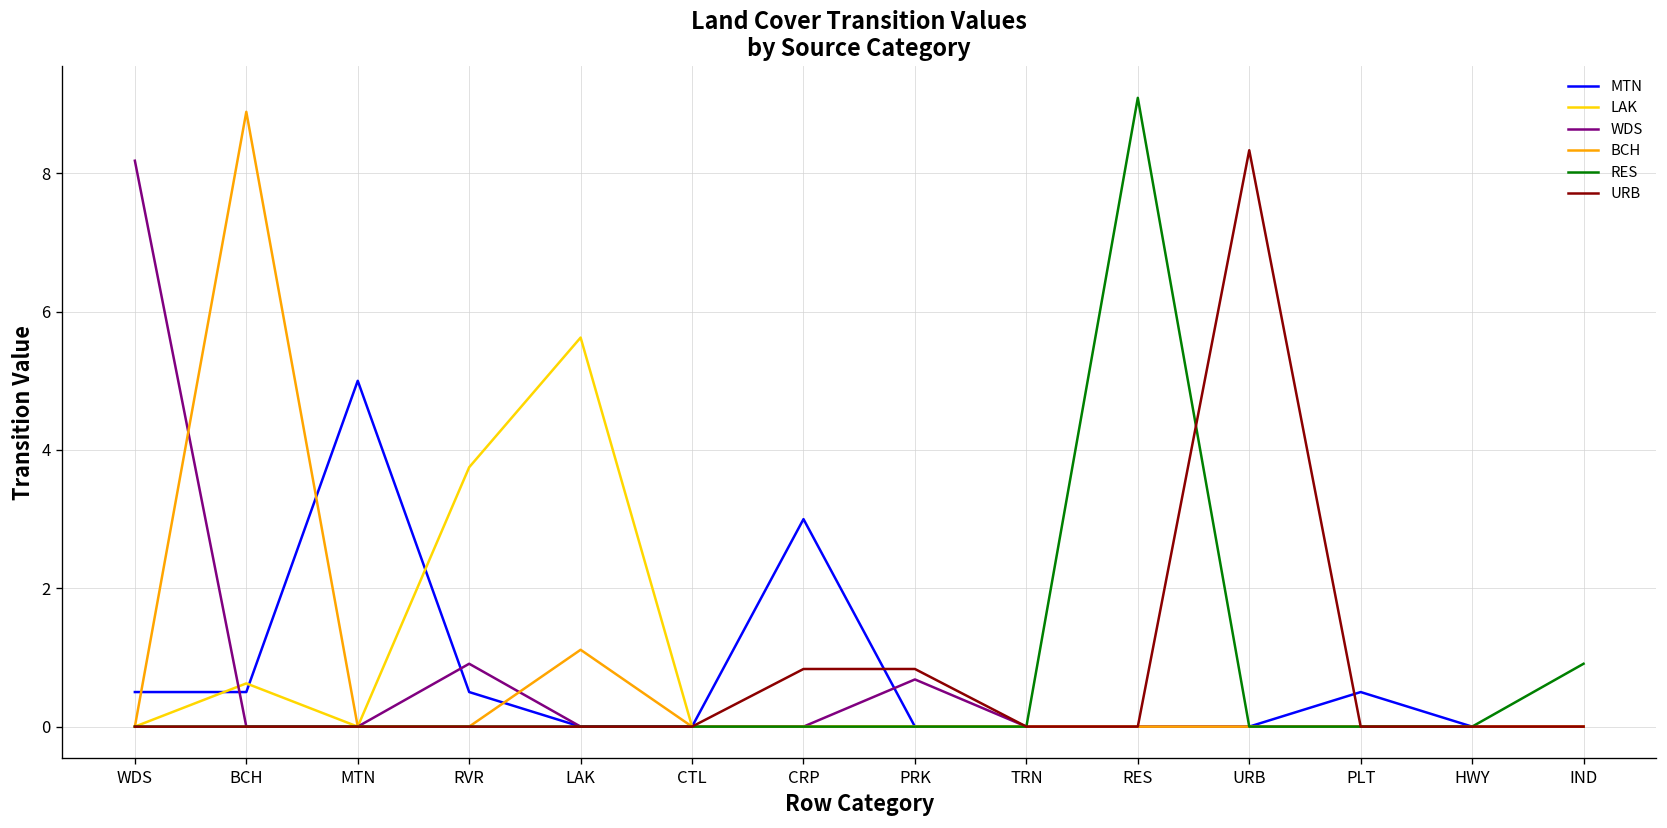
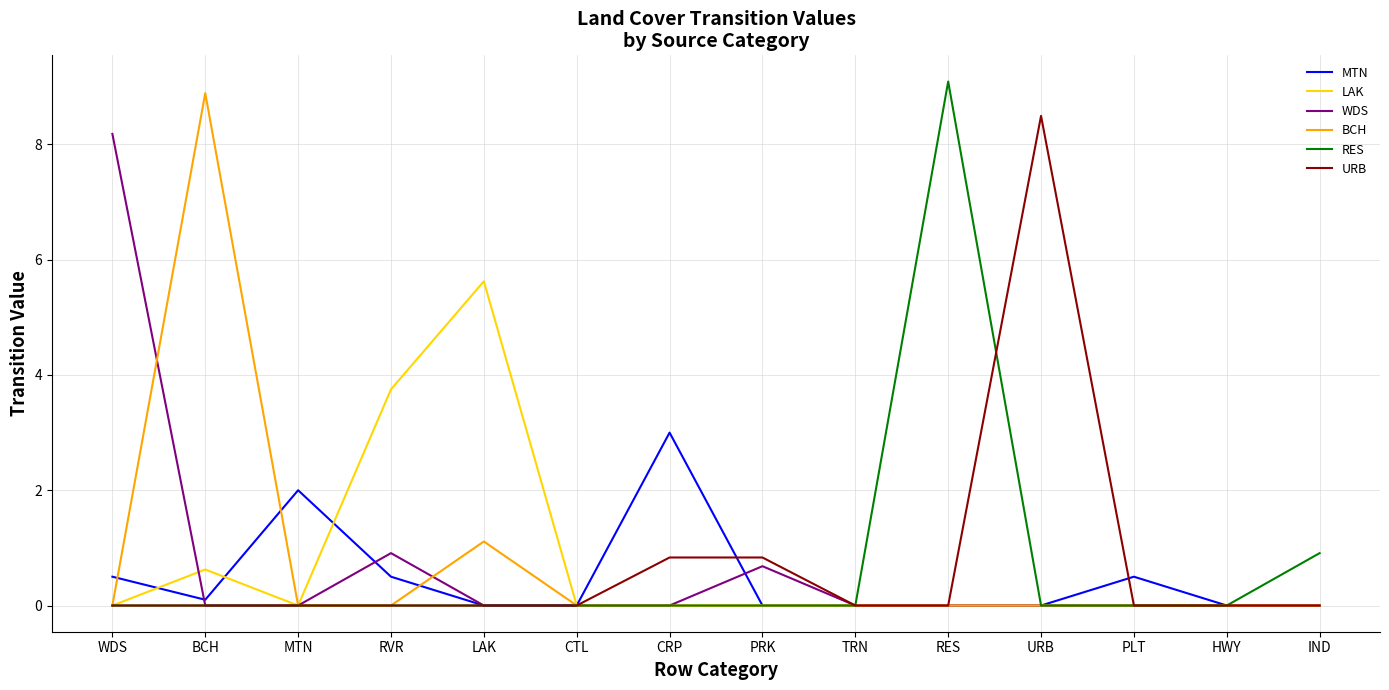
  {
    "MTN": {
      "WDS": 0.5,
-     "BCH": 0.5,
-     "MTN": 5,
+     "BCH": 0.1,
+     "MTN": 2,
      "RVR": 0.5,
      "CRP": 3.0,
      "PLT": 0.5
    },
    "WDS": {
      "WDS": 8.2,
      "RVR": 0.9,
      "PRK": 0.7
    },
    "RES": {
      "RES": 9.1,
      "IND": 0.9
    },
    "URB": {
      "CRP": 0.8,
      "PRK": 0.8,
-     "URB": 8.3
+     "URB": 8.5
    }
  }
